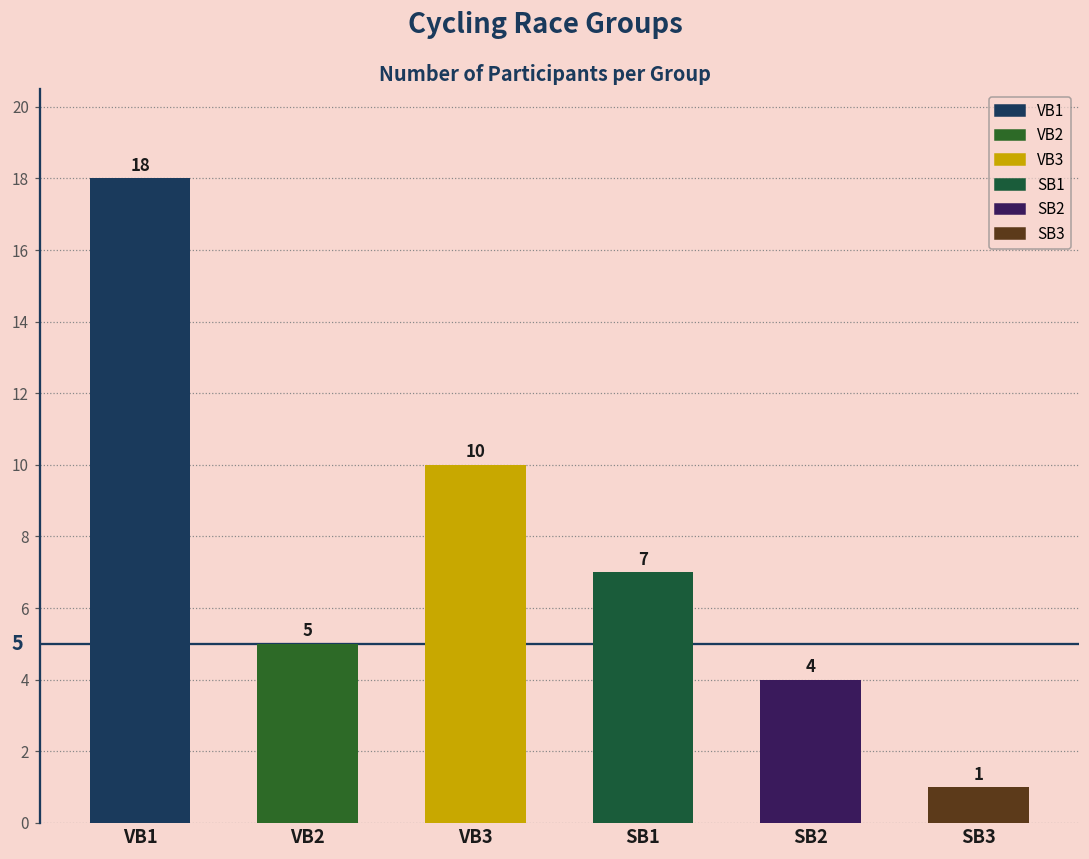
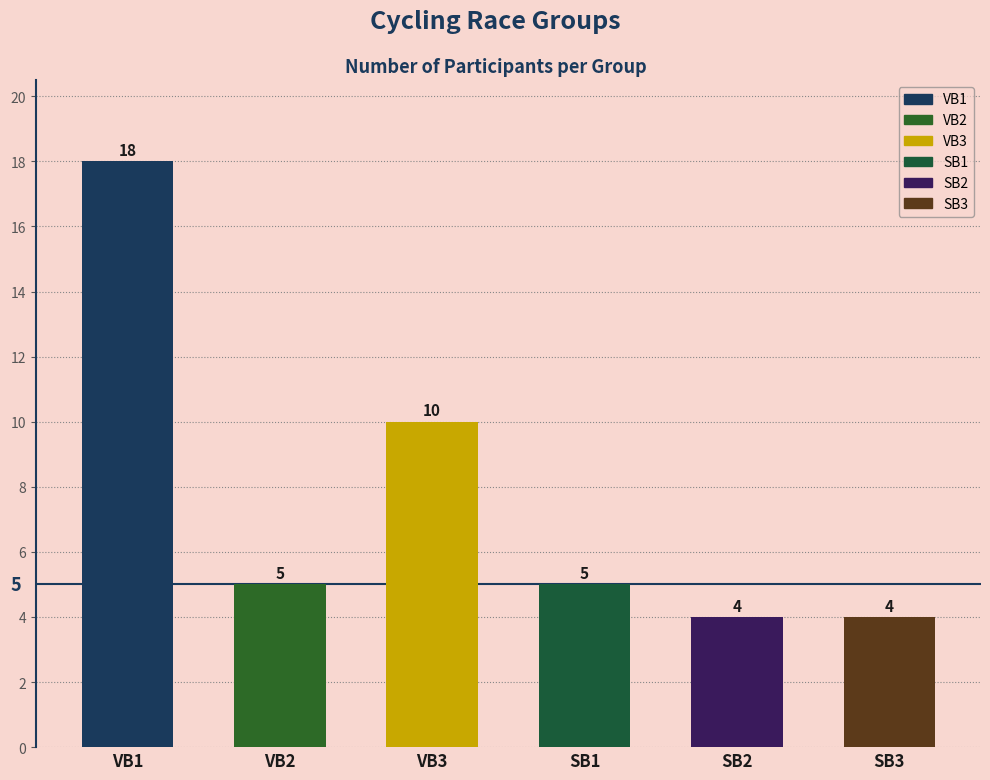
  {
    "VB1": 18,
    "VB2": 5,
    "VB3": 10,
-   "SB1": 7,
+   "SB1": 5,
    "SB2": 4,
-   "SB3": 1
+   "SB3": 4
  }
